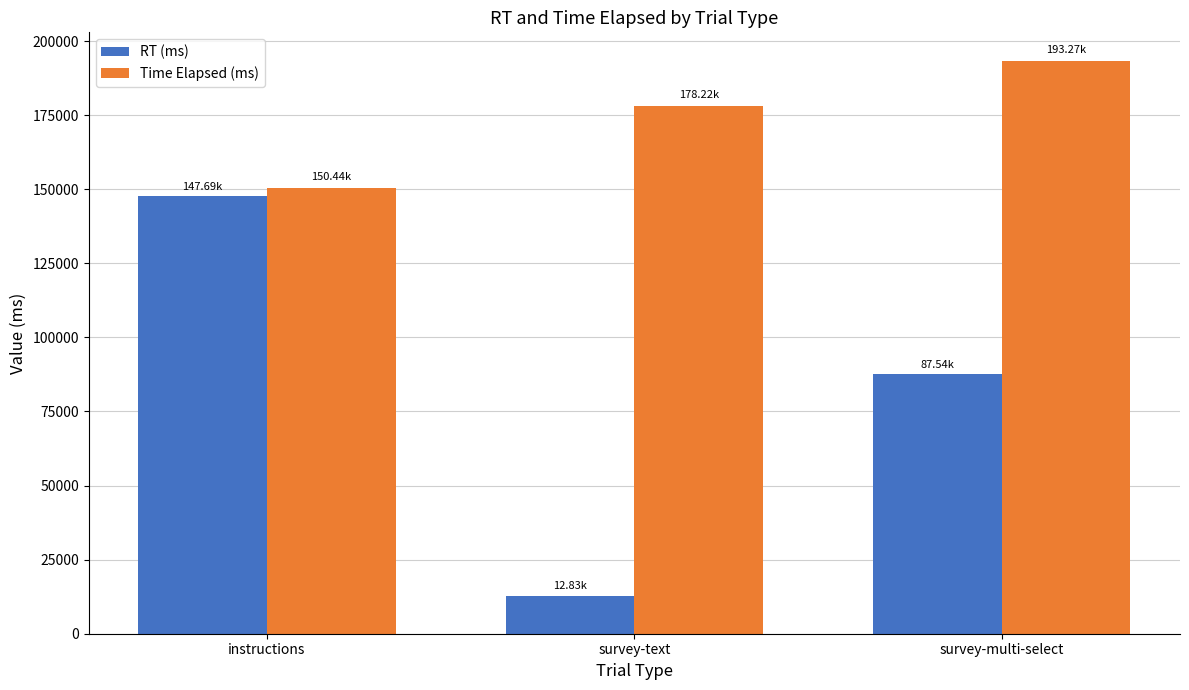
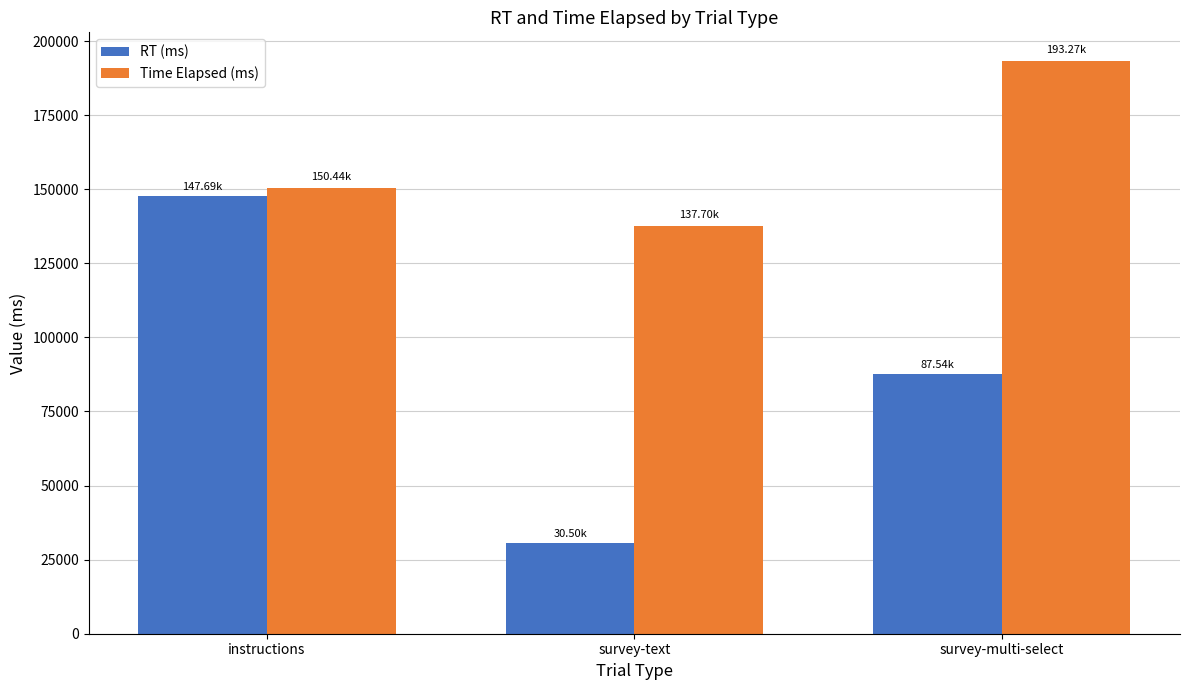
  {
    "RT (ms)": {
      "instructions": "147.69k",
-     "survey-text": "12.83k",
+     "survey-text": "30.50k",
      "survey-multi-select": "87.54k"
    },
    "Time Elapsed (ms)": {
      "instructions": "150.44k",
-     "survey-text": "178.22k",
+     "survey-text": "137.70k",
      "survey-multi-select": "193.27k"
    }
  }
